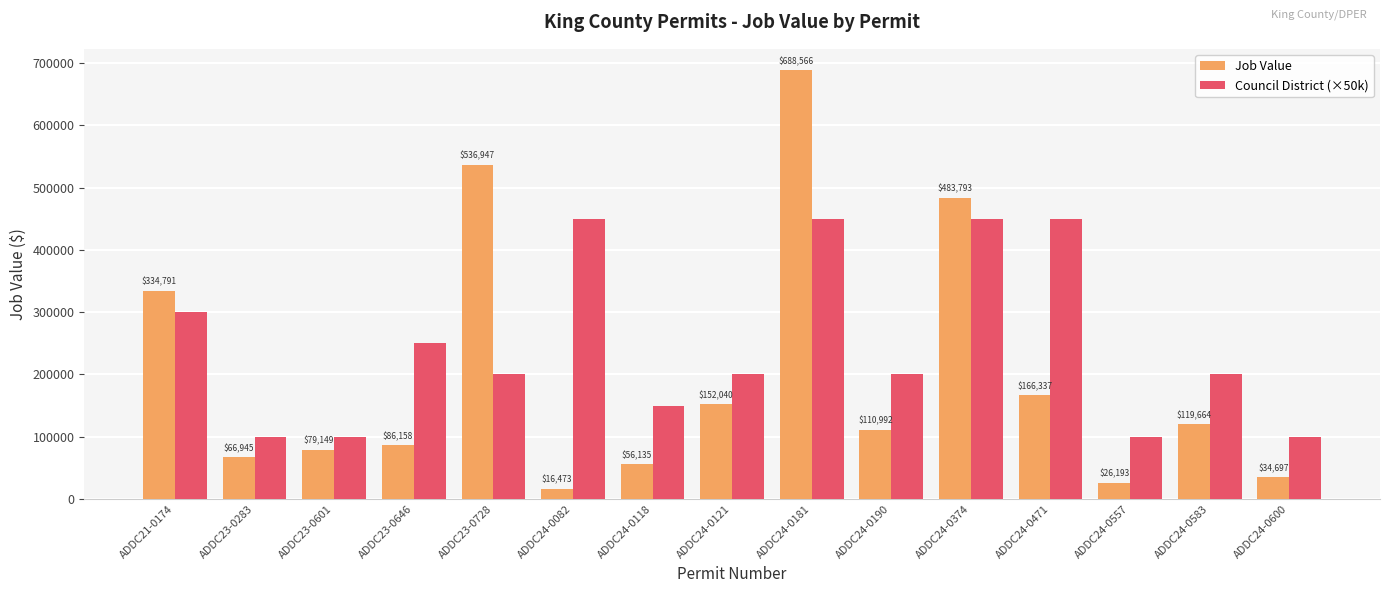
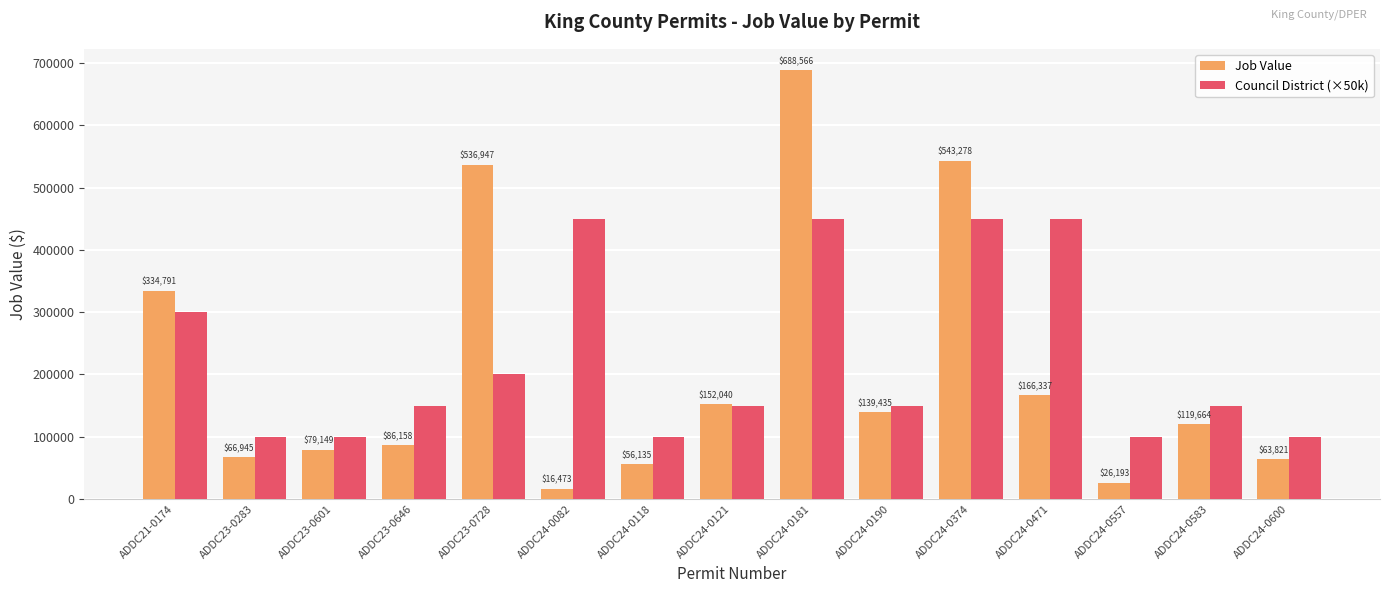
  {
    "Job Value": {
      "ADDC21-0174": "$334,791",
      "ADDC23-0283": "$66,945",
      "ADDC23-0601": "$79,149",
      "ADDC23-0646": "$86,158",
      "ADDC23-0728": "$536,947",
      "ADDC24-0082": "$16,473",
      "ADDC24-0118": "$56,135",
      "ADDC24-0121": "$152,040",
      "ADDC24-0181": "$688,566",
-     "ADDC24-0190": "$110,992",
-     "ADDC24-0374": "$483,793",
+     "ADDC24-0190": "$139,435",
+     "ADDC24-0374": "$543,278",
      "ADDC24-0471": "$166,337",
      "ADDC24-0557": "$26,193",
      "ADDC24-0583": "$119,664",
-     "ADDC24-0600": "$34,697"
+     "ADDC24-0600": "$63,821"
    },
    "Council District (×50k)": {
      "ADDC21-0174": "300000",
      "ADDC23-0283": "100000",
      "ADDC23-0601": "100000",
-     "ADDC23-0646": "250000",
+     "ADDC23-0646": "150000",
      "ADDC23-0728": "200000",
      "ADDC24-0082": "450000",
-     "ADDC24-0118": "150000",
-     "ADDC24-0121": "200000",
+     "ADDC24-0118": "100000",
+     "ADDC24-0121": "150000",
      "ADDC24-0181": "450000",
-     "ADDC24-0190": "200000",
+     "ADDC24-0190": "150000",
      "ADDC24-0374": "450000",
      "ADDC24-0471": "450000",
      "ADDC24-0557": "100000",
-     "ADDC24-0583": "200000",
+     "ADDC24-0583": "150000",
      "ADDC24-0600": "100000"
    }
  }
